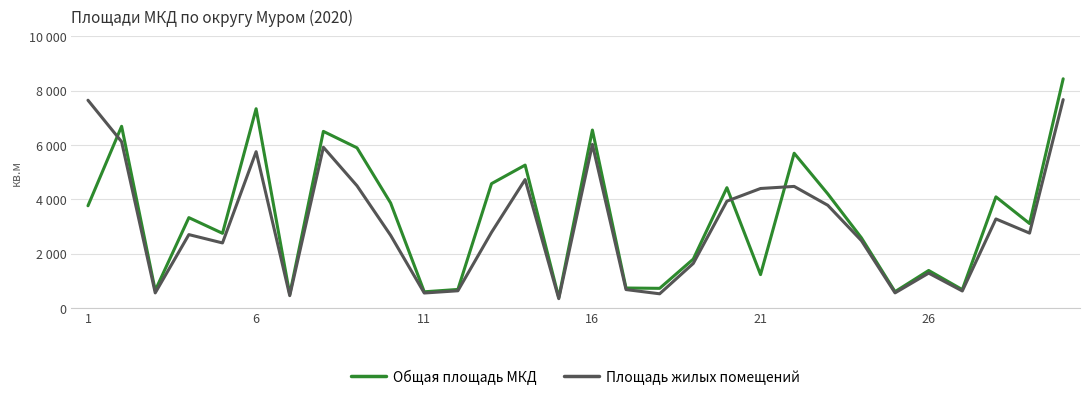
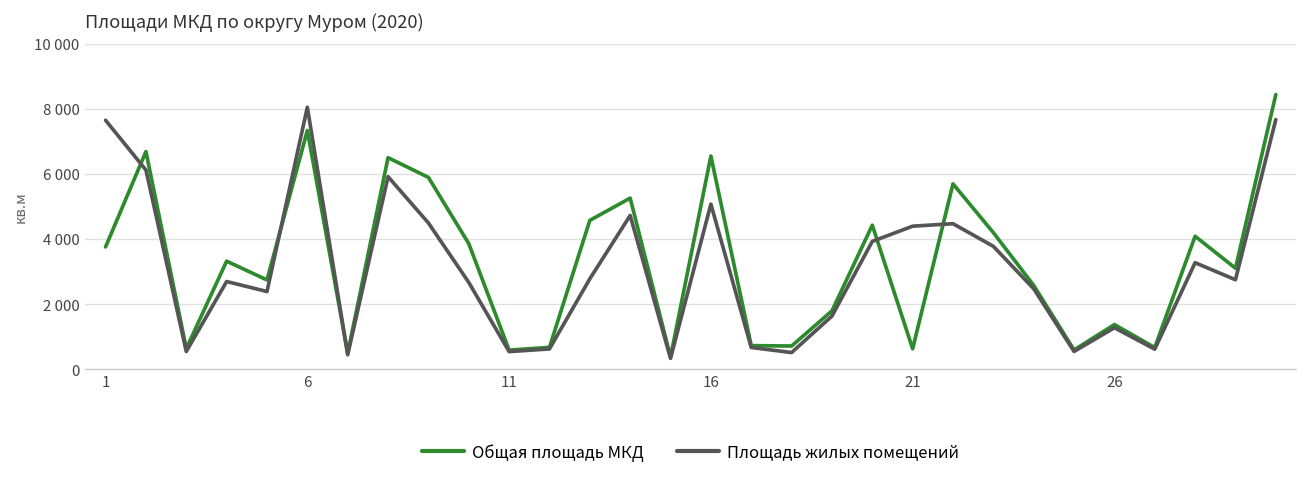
  {
    "Общая площадь МКД": {
      "1": 3800,
      "6": 7300,
      "16": 6600,
-     "21": 1200,
+     "21": 600,
      "26": 1400
    },
    "Площадь жилых помещений": {
      "1": 7700,
-     "6": 5800,
-     "16": 6000,
+     "6": 8100,
+     "16": 5100,
      "21": 4400,
      "26": 1300
    }
  }
